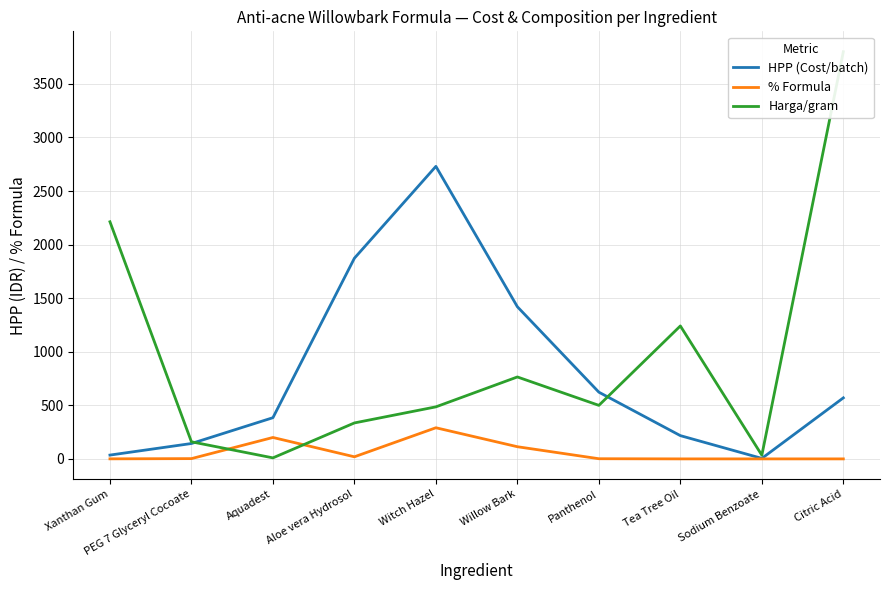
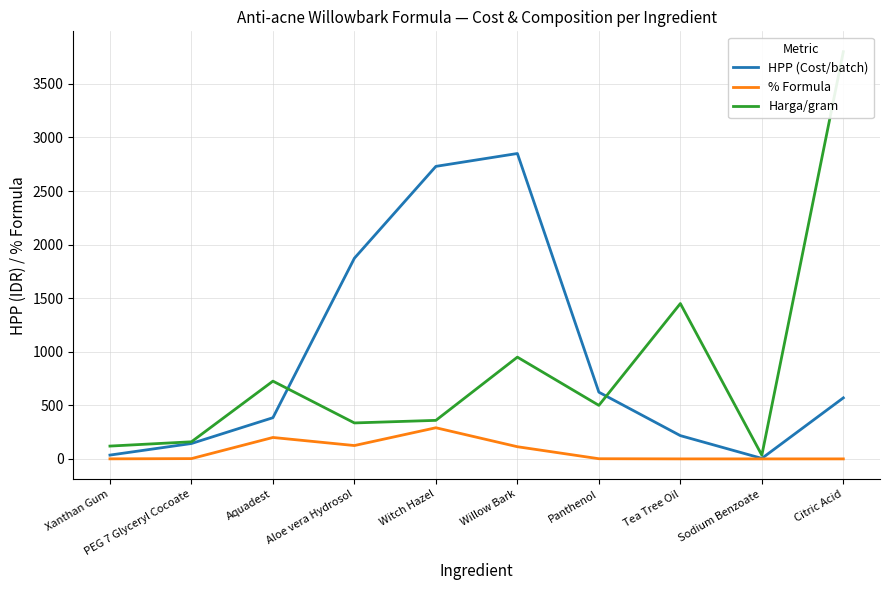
  {
    "HPP (Cost/batch)": {
      "Xanthan Gum": 40,
      "Aquadest": 380,
      "Aloe vera Hydrosol": 1870,
      "Witch Hazel": 2730,
-     "Willow Bark": 1420,
+     "Willow Bark": 2850,
      "Panthenol": 620,
      "Tea Tree Oil": 220,
      "Citric Acid": 570
    },
    "% Formula": {
      "Xanthan Gum": 0,
      "PEG 7 Glyceryl Cocoate": 0,
      "Aquadest": 200,
-     "Aloe vera Hydrosol": 20,
+     "Aloe vera Hydrosol": 130,
      "Witch Hazel": 290,
      "Willow Bark": 110,
      "Panthenol": 0,
      "Tea Tree Oil": 0,
      "Citric Acid": 0
    },
    "Harga/gram": {
-     "Xanthan Gum": 2210,
-     "Aquadest": 10,
+     "Xanthan Gum": 120,
+     "Aquadest": 730,
      "Aloe vera Hydrosol": 340,
-     "Witch Hazel": 490,
-     "Willow Bark": 770,
+     "Witch Hazel": 360,
+     "Willow Bark": 950,
      "Panthenol": 500,
-     "Tea Tree Oil": 1240,
+     "Tea Tree Oil": 1450,
      "Sodium Benzoate": 40
    }
  }
